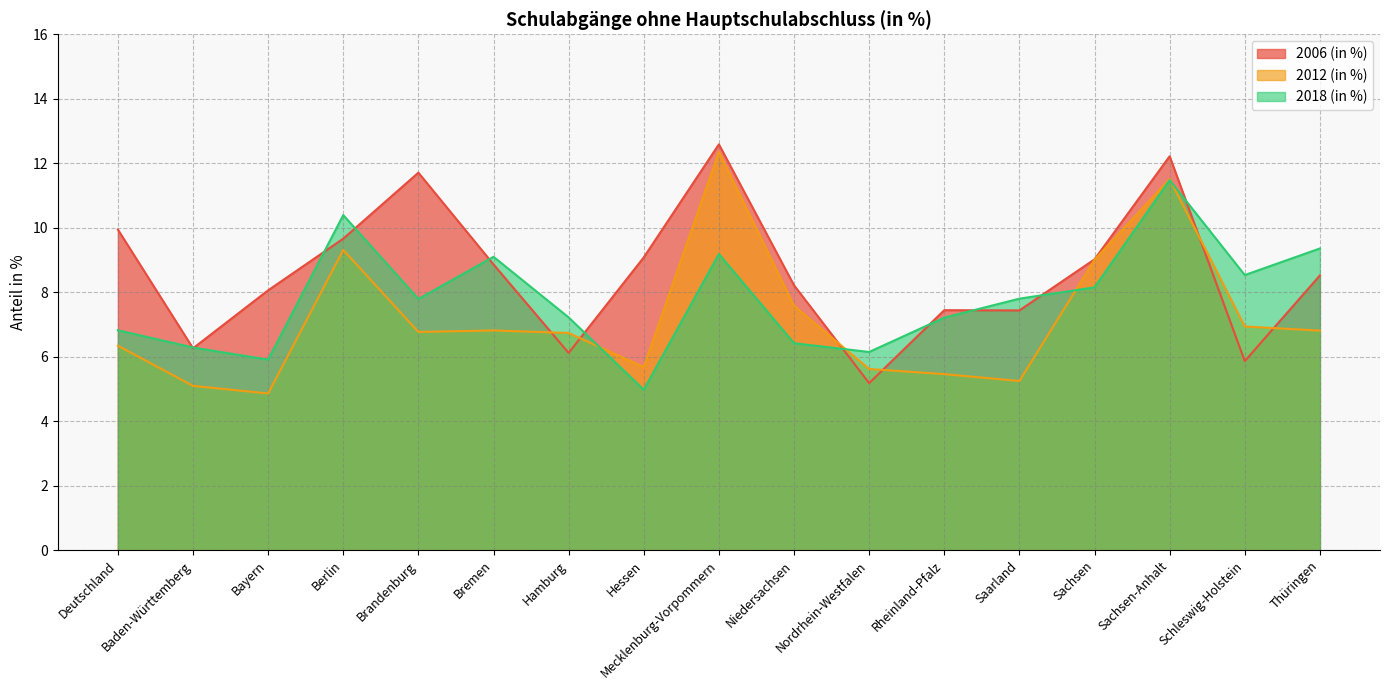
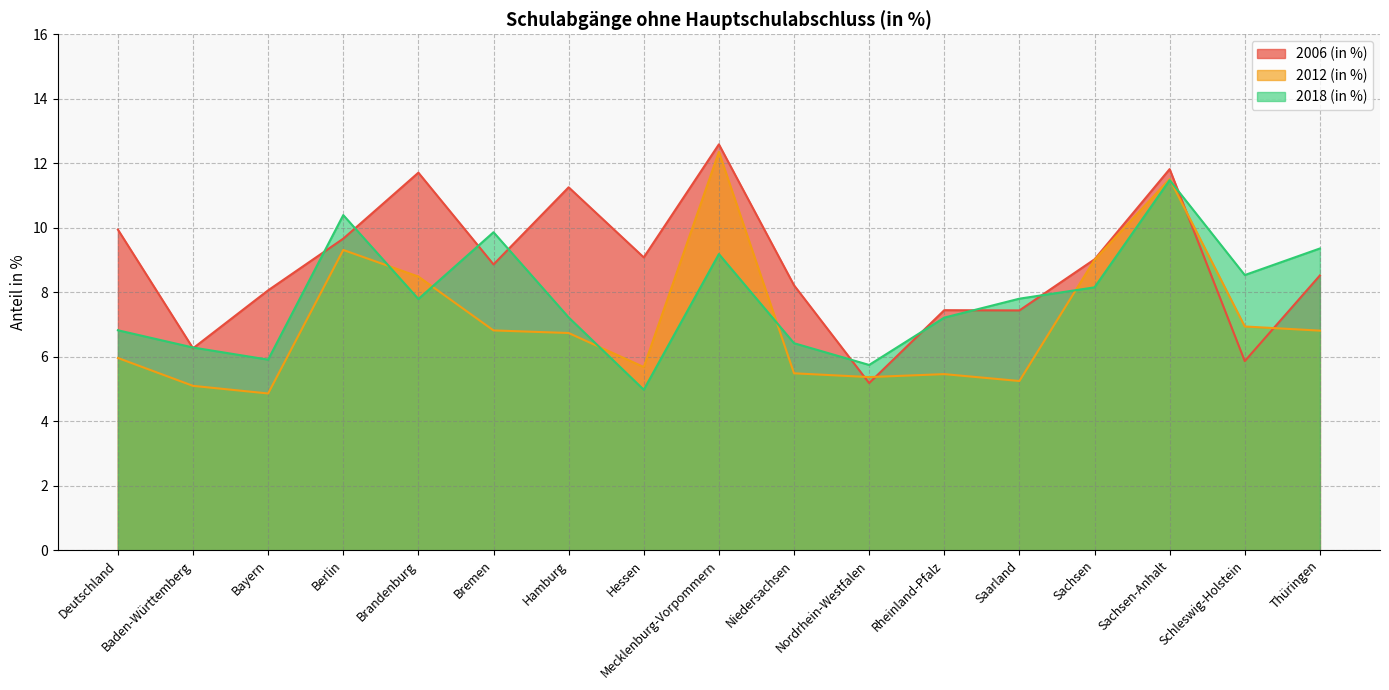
  {
    "2006 (in %)": {
      "Deutschland": 9.9,
      "Bayern": 8.1,
      "Berlin": 9.7,
      "Brandenburg": 11.7,
      "Bremen": 8.9,
-     "Hamburg": 6.1,
+     "Hamburg": 11.3,
      "Hessen": 9.1,
      "Mecklenburg-Vorpommern": 12.6,
      "Niedersachsen": 8.2,
      "Nordrhein-Westfalen": 5.2,
      "Rheinland-Pfalz": 7.4,
      "Saarland": 7.4,
-     "Sachsen-Anhalt": 12.2,
+     "Sachsen-Anhalt": 11.8,
      "Schleswig-Holstein": 5.9,
      "Thüringen": 8.5
    },
    "2012 (in %)": {
-     "Deutschland": 6.3,
+     "Deutschland": 6.0,
      "Baden-Württemberg": 5.1,
      "Bayern": 4.9,
      "Berlin": 9.3,
-     "Brandenburg": 6.8,
+     "Brandenburg": 8.5,
      "Bremen": 6.8,
      "Hamburg": 6.7,
      "Hessen": 5.7,
      "Mecklenburg-Vorpommern": 12.4,
-     "Niedersachsen": 7.6,
-     "Nordrhein-Westfalen": 5.6,
+     "Niedersachsen": 5.5,
+     "Nordrhein-Westfalen": 5.4,
      "Rheinland-Pfalz": 5.5,
      "Saarland": 5.2,
      "Schleswig-Holstein": 6.9,
      "Thüringen": 6.8
    },
    "2018 (in %)": {
      "Deutschland": 6.8,
      "Bayern": 5.9,
      "Berlin": 10.4,
      "Brandenburg": 7.8,
-     "Bremen": 9.1,
+     "Bremen": 9.9,
      "Hamburg": 7.2,
      "Hessen": 5.0,
      "Mecklenburg-Vorpommern": 9.2,
      "Niedersachsen": 6.4,
-     "Nordrhein-Westfalen": 6.1,
+     "Nordrhein-Westfalen": 5.7,
      "Rheinland-Pfalz": 7.2,
      "Saarland": 7.8,
      "Sachsen": 8.2,
      "Schleswig-Holstein": 8.5,
      "Thüringen": 9.4
    }
  }
